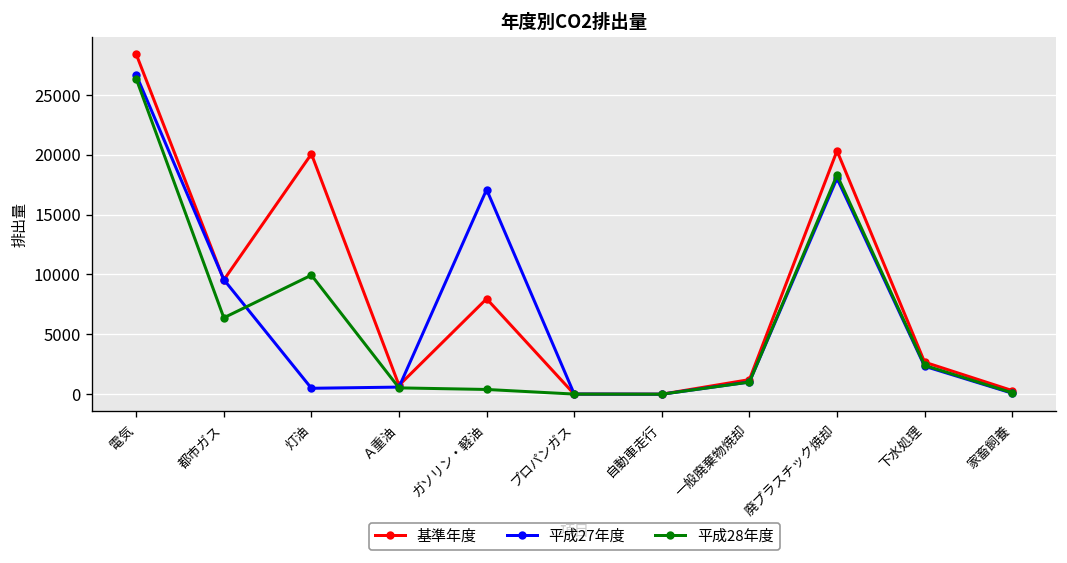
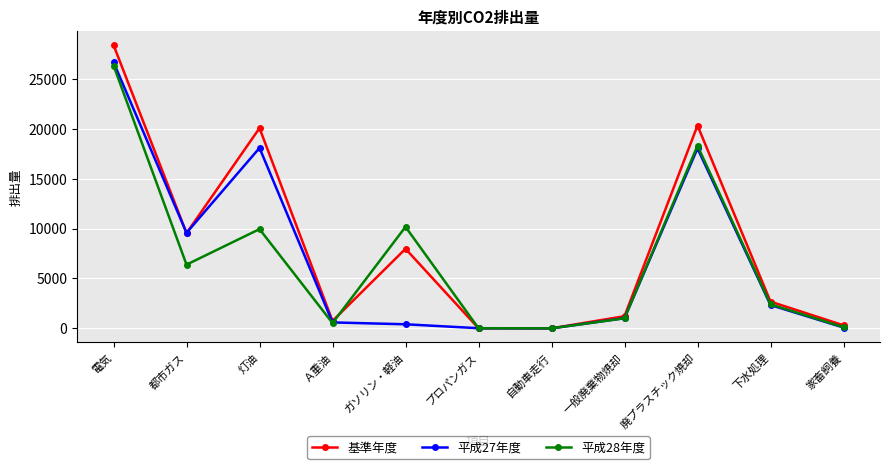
  {
    "基準年度": {
      "電気": 28000,
      "灯油": 20000,
      "ガソリン・軽油": 8000,
      "廃プラスチック焼却": 20000,
      "下水処理": 3000
    },
    "平成27年度": {
      "電気": 27000,
-     "灯油": 1000,
-     "ガソリン・軽油": 17000,
+     "灯油": 18000,
+     "ガソリン・軽油": 0,
      "廃プラスチック焼却": 18000
    },
    "平成28年度": {
      "電気": 26000,
      "都市ガス": 6000,
      "灯油": 10000,
-     "ガソリン・軽油": 0,
+     "ガソリン・軽油": 10000,
      "廃プラスチック焼却": 18000
    }
  }
